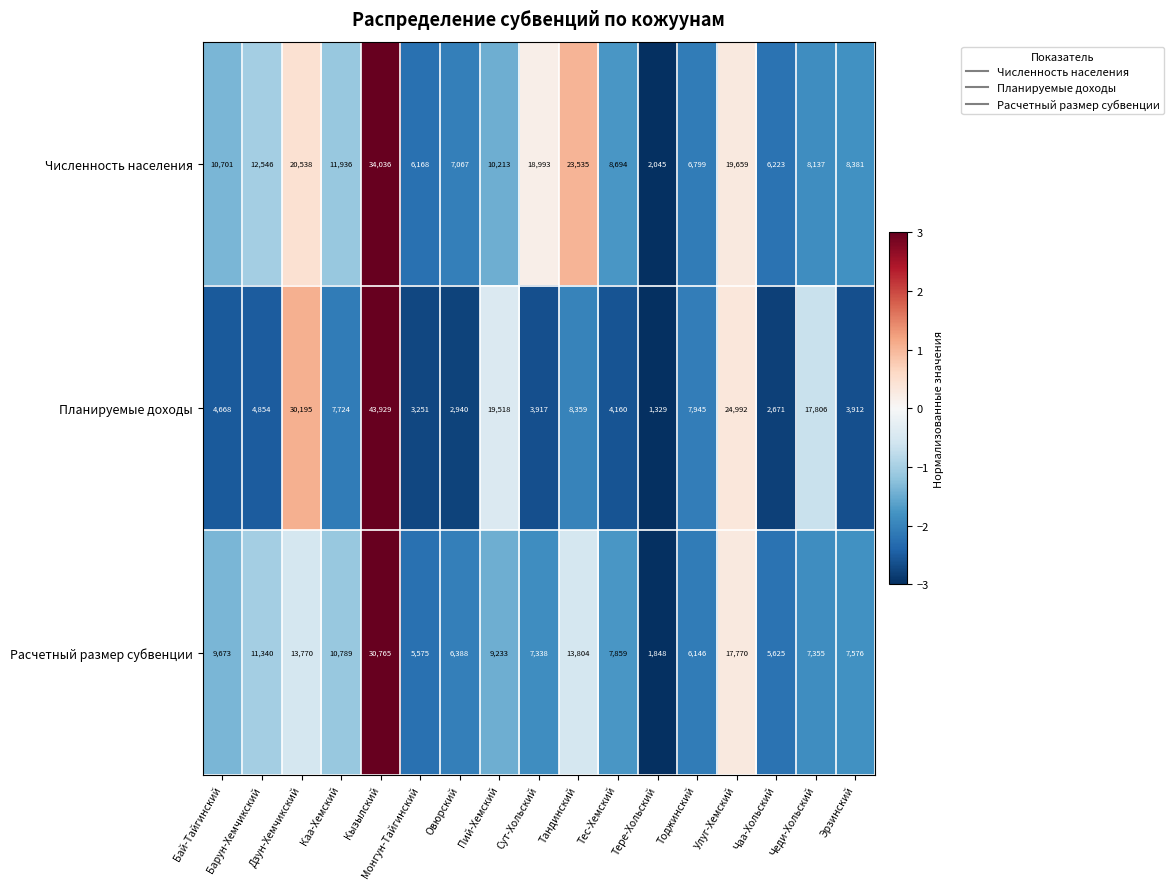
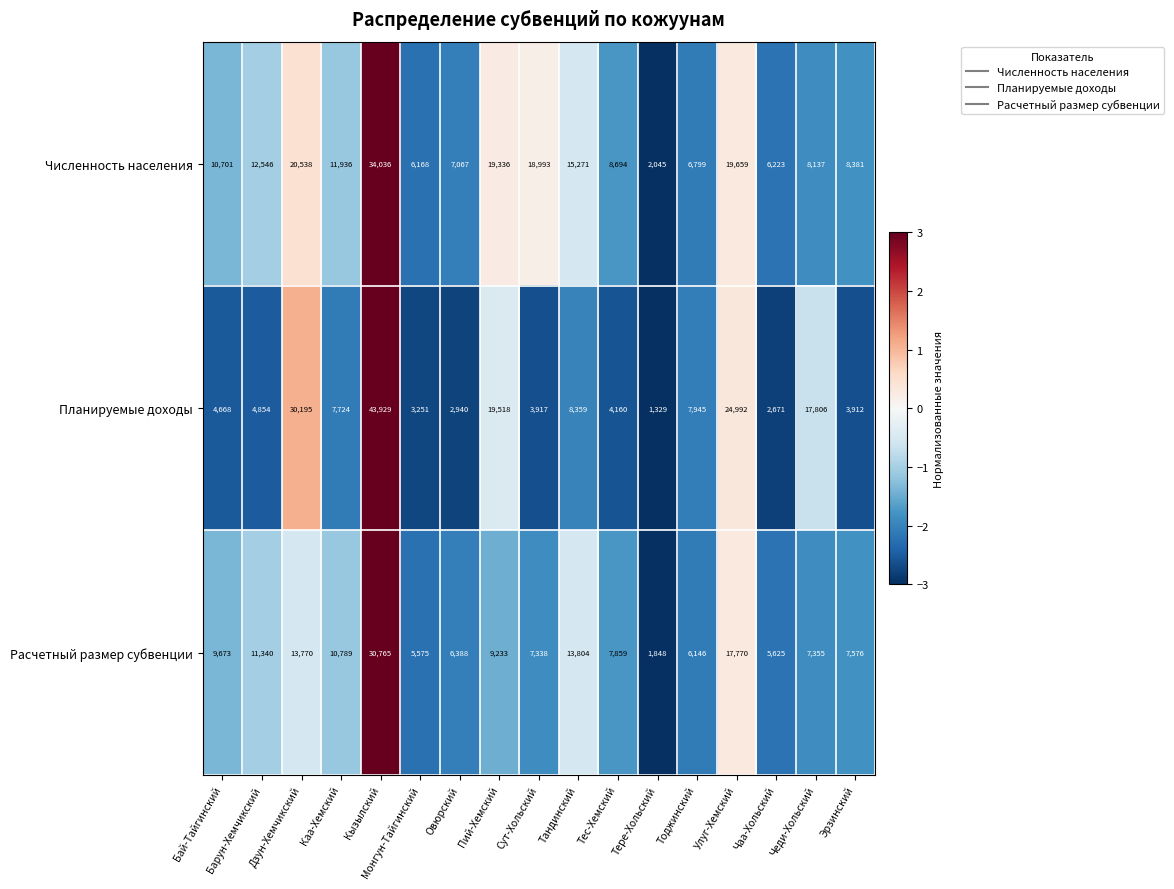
  {
    "Численность населения": {
      "Бай-Тайгинский": "10,701",
      "Барун-Хемчикский": "12,546",
      "Дзун-Хемчикский": "20,538",
      "Каа-Хемский": "11,936",
      "Кызылский": "34,036",
      "Монгун-Тайгинский": "6,168",
      "Овюрский": "7,067",
-     "Пий-Хемский": "10,213",
+     "Пий-Хемский": "19,336",
      "Сут-Хольский": "18,993",
-     "Тандинский": "23,535",
+     "Тандинский": "15,271",
      "Тес-Хемский": "8,694",
      "Тере-Хольский": "2,045",
      "Тоджинский": "6,799",
      "Улуг-Хемский": "19,659",
      "Чаа-Хольский": "6,223",
      "Чеди-Хольский": "8,137",
      "Эрзинский": "8,381"
    },
    "Планируемые доходы": {
      "Бай-Тайгинский": "4,668",
      "Барун-Хемчикский": "4,854",
      "Дзун-Хемчикский": "30,195",
      "Каа-Хемский": "7,724",
      "Кызылский": "43,929",
      "Монгун-Тайгинский": "3,251",
      "Овюрский": "2,940",
      "Пий-Хемский": "19,518",
      "Сут-Хольский": "3,917",
      "Тандинский": "8,359",
      "Тес-Хемский": "4,160",
      "Тере-Хольский": "1,329",
      "Тоджинский": "7,945",
      "Улуг-Хемский": "24,992",
      "Чаа-Хольский": "2,671",
      "Чеди-Хольский": "17,806",
      "Эрзинский": "3,912"
    },
    "Расчетный размер субвенции": {
      "Бай-Тайгинский": "9,673",
      "Барун-Хемчикский": "11,340",
      "Дзун-Хемчикский": "13,770",
      "Каа-Хемский": "10,789",
      "Кызылский": "30,765",
      "Монгун-Тайгинский": "5,575",
      "Овюрский": "6,388",
      "Пий-Хемский": "9,233",
      "Сут-Хольский": "7,338",
      "Тандинский": "13,804",
      "Тес-Хемский": "7,859",
      "Тере-Хольский": "1,848",
      "Тоджинский": "6,146",
      "Улуг-Хемский": "17,770",
      "Чаа-Хольский": "5,625",
      "Чеди-Хольский": "7,355",
      "Эрзинский": "7,576"
    }
  }
